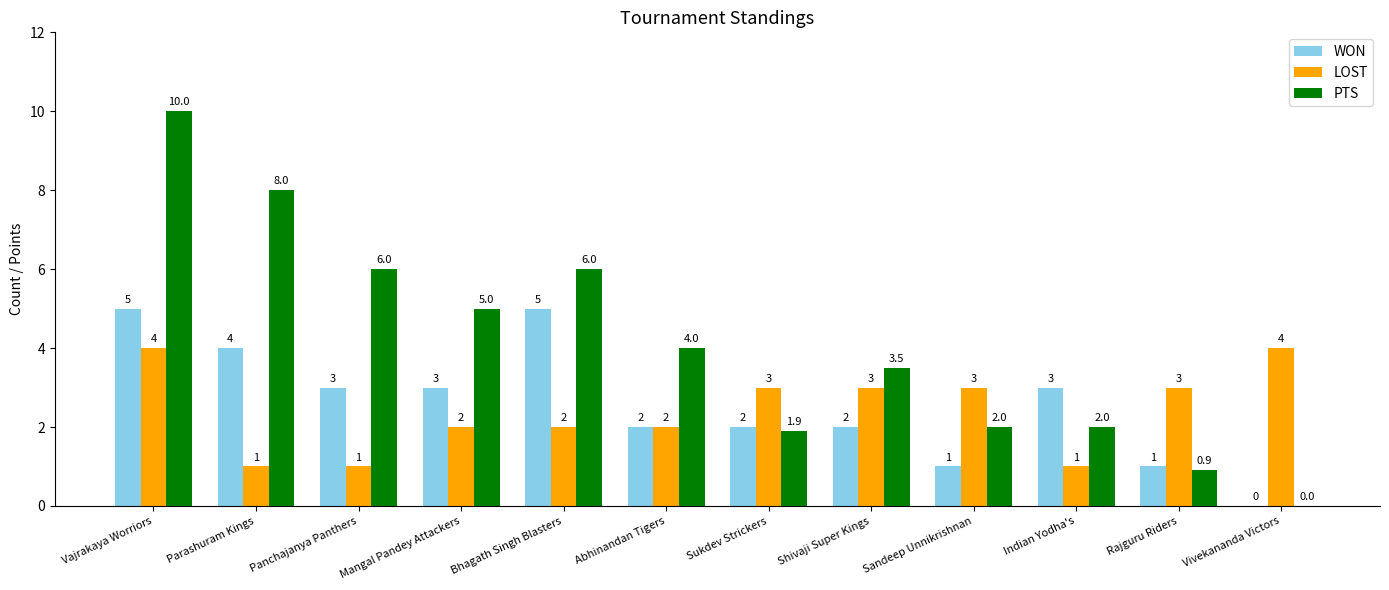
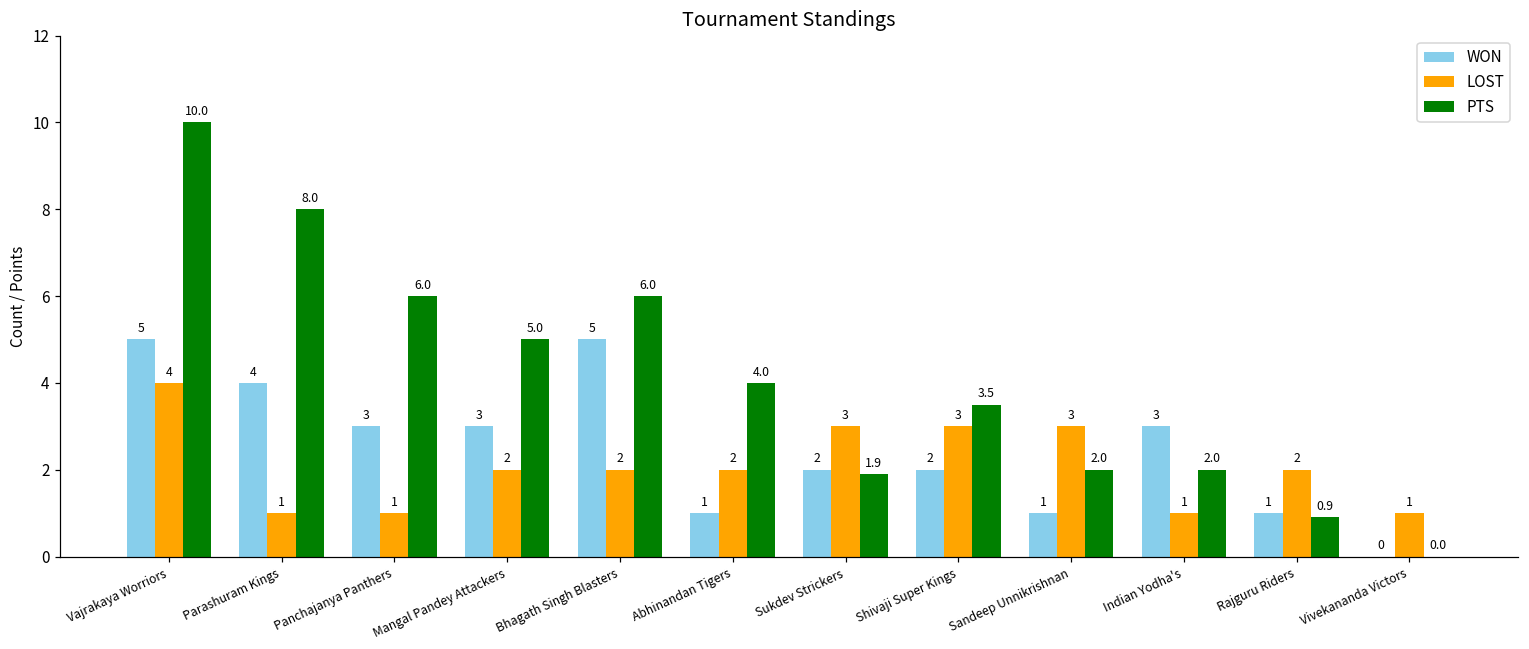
  {
    "WON": {
      "Vajrakaya Worriors": 5,
      "Parashuram Kings": 4,
      "Panchajanya Panthers": 3,
      "Mangal Pandey Attackers": 3,
      "Bhagath Singh Blasters": 5,
-     "Abhinandan Tigers": 2,
+     "Abhinandan Tigers": 1,
      "Sukdev Strickers": 2,
      "Shivaji Super Kings": 2,
      "Sandeep Unnikrishnan": 1,
      "Indian Yodha's": 3,
      "Rajguru Riders": 1,
      "Vivekananda Victors": 0
    },
    "LOST": {
      "Vajrakaya Worriors": 4,
      "Parashuram Kings": 1,
      "Panchajanya Panthers": 1,
      "Mangal Pandey Attackers": 2,
      "Bhagath Singh Blasters": 2,
      "Abhinandan Tigers": 2,
      "Sukdev Strickers": 3,
      "Shivaji Super Kings": 3,
      "Sandeep Unnikrishnan": 3,
      "Indian Yodha's": 1,
-     "Rajguru Riders": 3,
-     "Vivekananda Victors": 4
+     "Rajguru Riders": 2,
+     "Vivekananda Victors": 1
    },
    "PTS": {
      "Vajrakaya Worriors": 10.0,
      "Parashuram Kings": 8.0,
      "Panchajanya Panthers": 6.0,
      "Mangal Pandey Attackers": 5.0,
      "Bhagath Singh Blasters": 6.0,
      "Abhinandan Tigers": 4.0,
      "Sukdev Strickers": 1.9,
      "Shivaji Super Kings": 3.5,
      "Sandeep Unnikrishnan": 2.0,
      "Indian Yodha's": 2.0,
      "Rajguru Riders": 0.9,
      "Vivekananda Victors": 0.0
    }
  }
